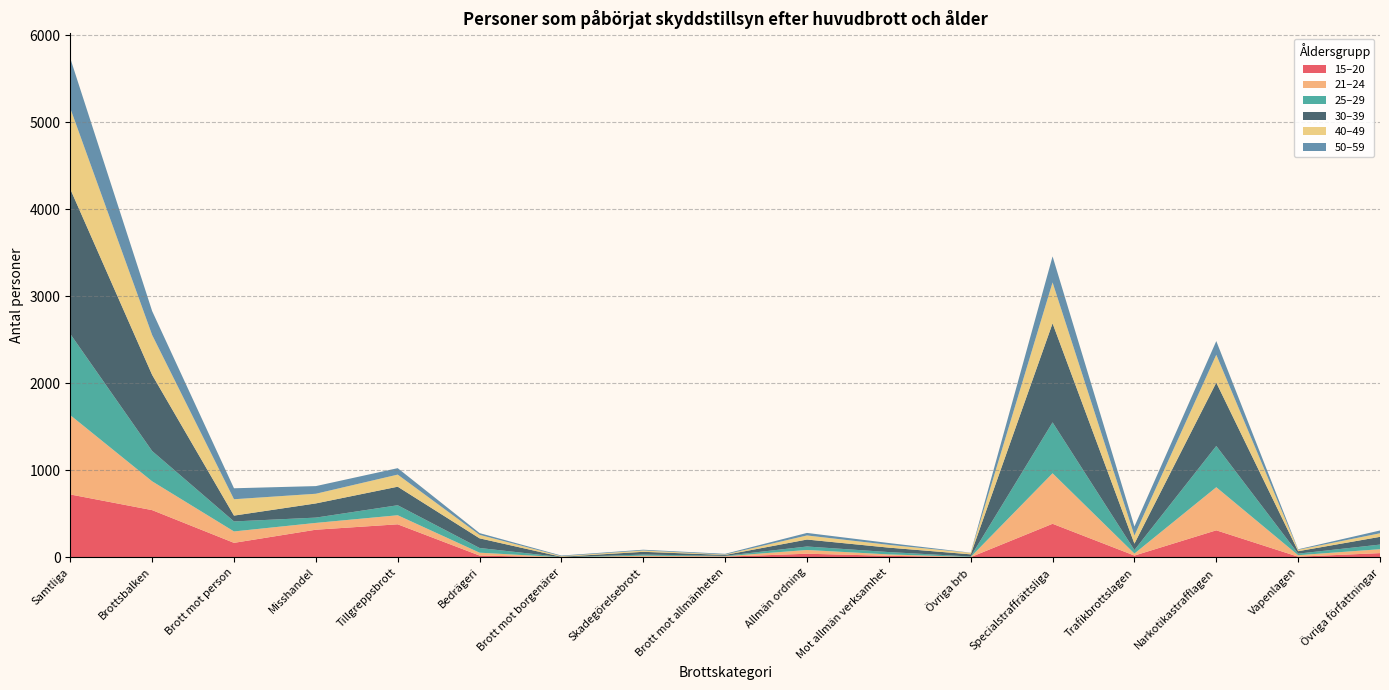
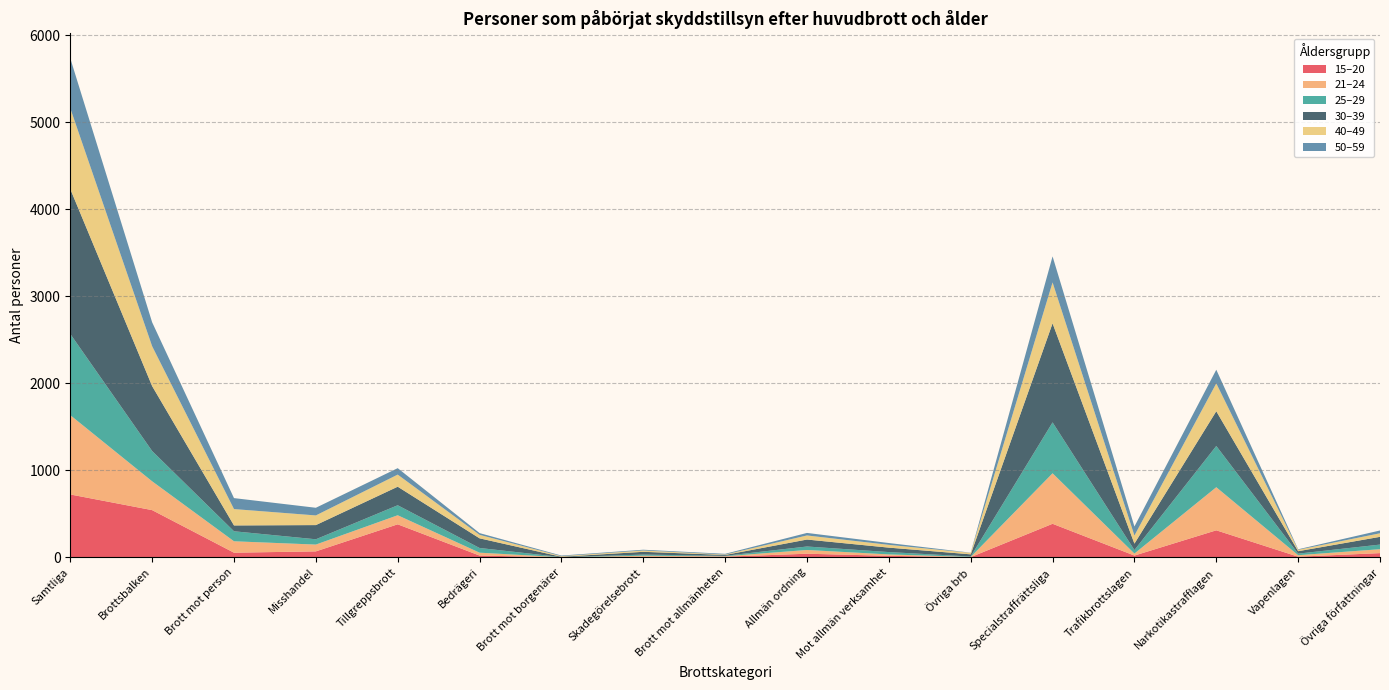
  {
    "15–20": {
      "Samtliga": 700,
      "Brottsbalken": 500,
-     "Brott mot person": 200,
-     "Misshandel": 300,
+     "Brott mot person": 100,
+     "Misshandel": 100,
      "Tillgreppsbrott": 400,
      "Allmän ordning": 0,
      "Specialstraffrättsliga": 400,
      "Narkotikastrafflagen": 300,
      "Övriga författningar": 0
    },
    "30–39": {
      "Samtliga": 1700,
-     "Brottsbalken": 900,
+     "Brottsbalken": 700,
      "Brott mot person": 100,
      "Misshandel": 200,
      "Tillgreppsbrott": 200,
      "Bedrägeri": 100,
      "Allmän ordning": 100,
      "Mot allmän verksamhet": 100,
      "Specialstraffrättsliga": 1100,
      "Trafikbrottslagen": 100,
-     "Narkotikastrafflagen": 700,
+     "Narkotikastrafflagen": 400,
      "Övriga författningar": 100
    }
  }
